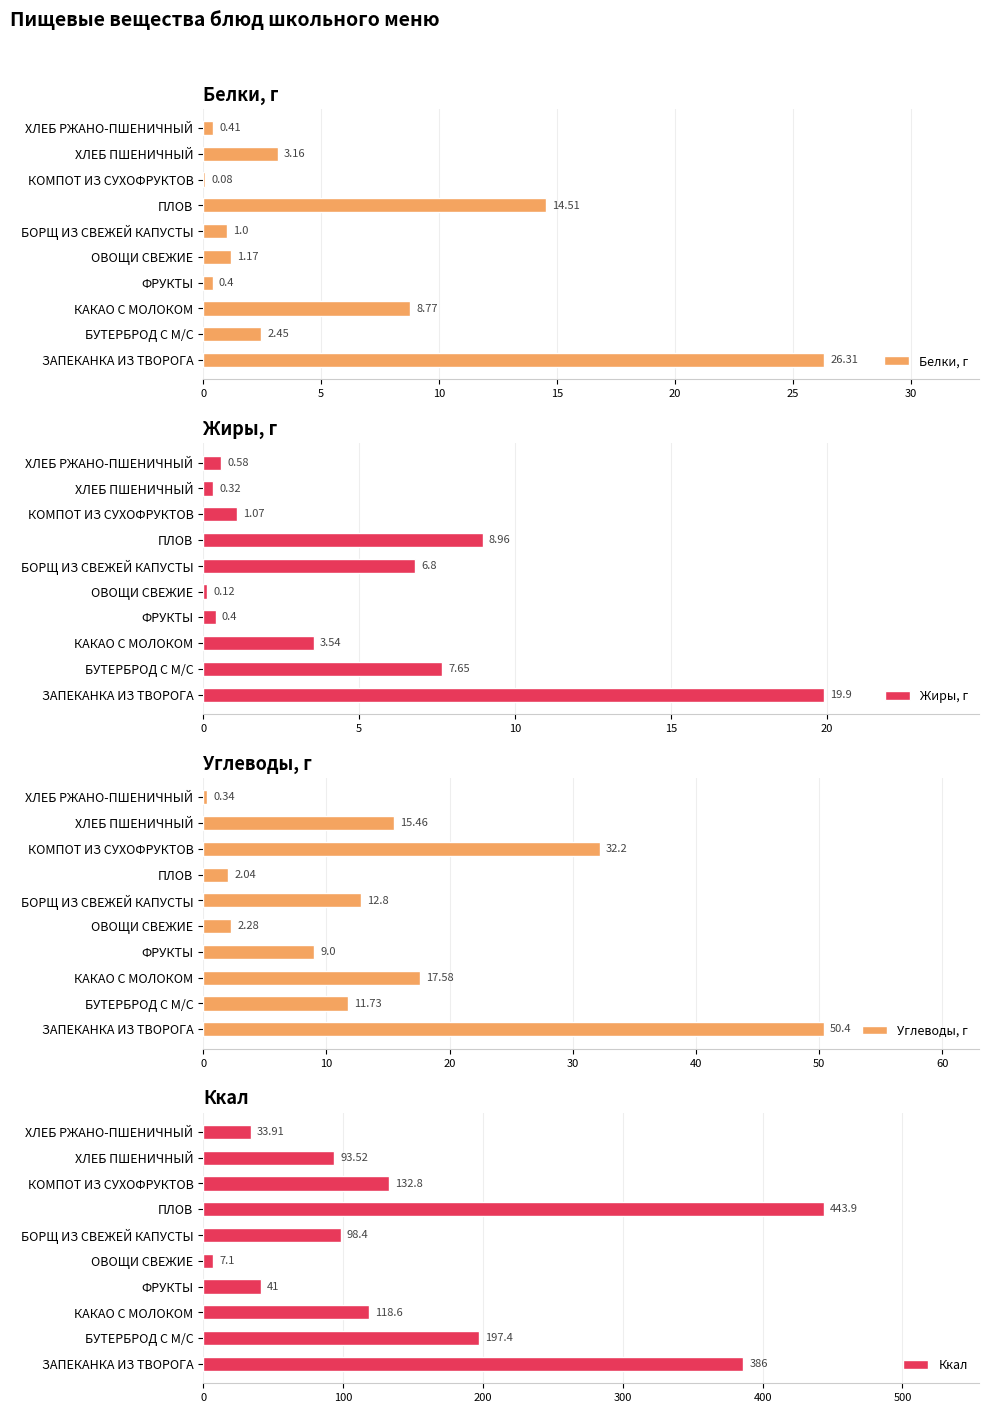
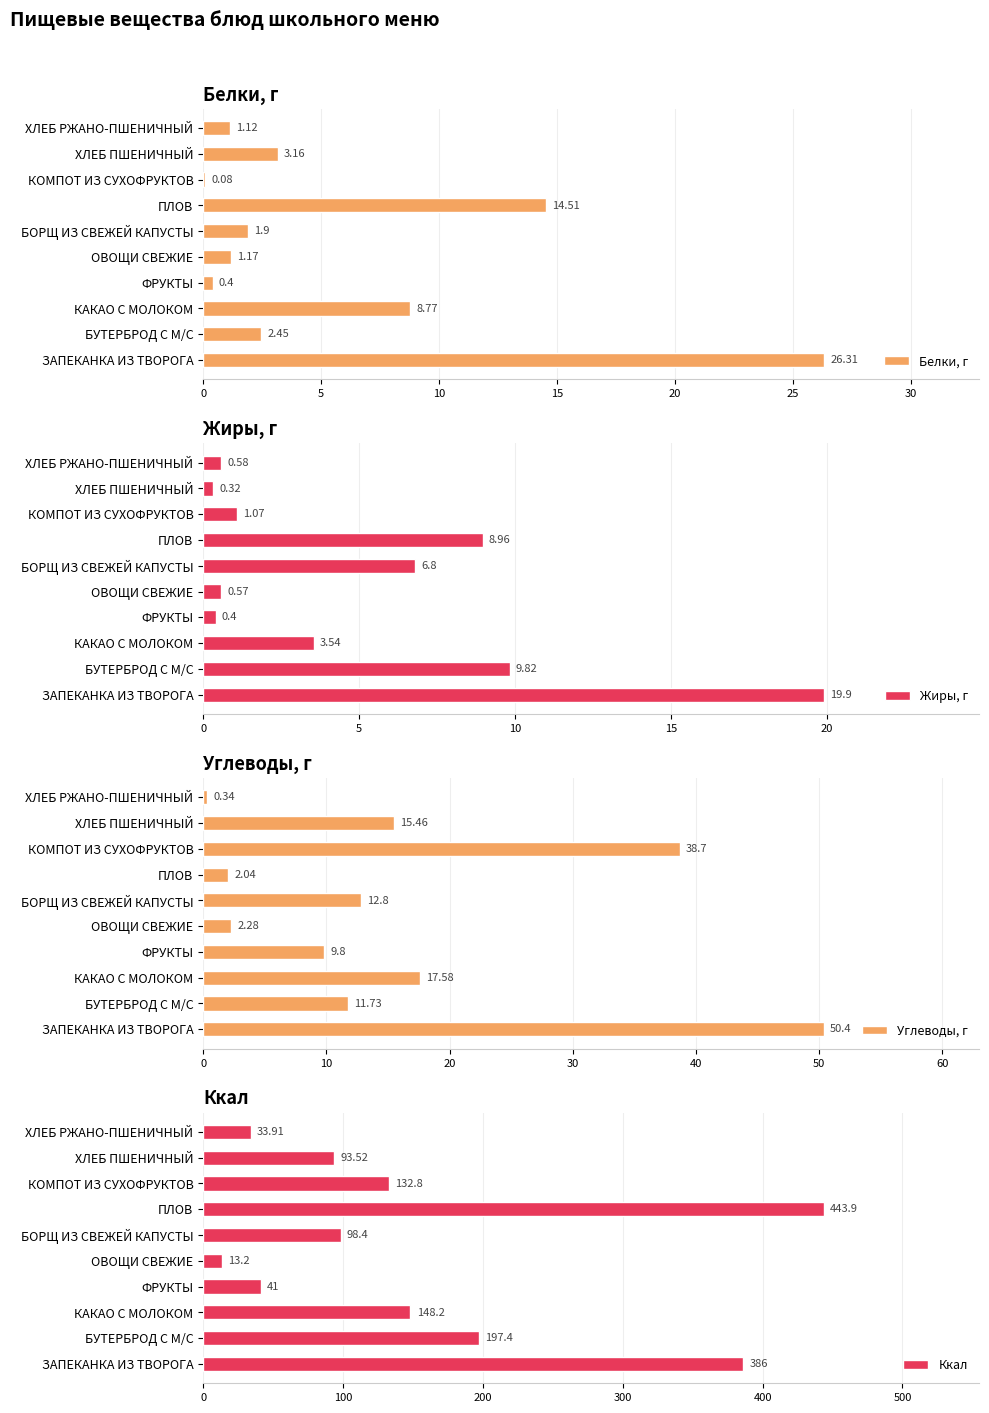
  {
    "Белки, г": {
-     "ХЛЕБ РЖАНО-ПШЕНИЧНЫЙ": 0.41,
+     "ХЛЕБ РЖАНО-ПШЕНИЧНЫЙ": 1.12,
      "ХЛЕБ ПШЕНИЧНЫЙ": 3.16,
      "КОМПОТ ИЗ СУХОФРУКТОВ": 0.08,
      "ПЛОВ": 14.51,
-     "БОРЩ ИЗ СВЕЖЕЙ КАПУСТЫ": 1.0,
+     "БОРЩ ИЗ СВЕЖЕЙ КАПУСТЫ": 1.9,
      "ОВОЩИ СВЕЖИЕ": 1.17,
      "ФРУКТЫ": 0.4,
      "КАКАО С МОЛОКОМ": 8.77,
      "БУТЕРБРОД С М/С": 2.45,
      "ЗАПЕКАНКА ИЗ ТВОРОГА": 26.31
    },
    "Жиры, г": {
      "ХЛЕБ РЖАНО-ПШЕНИЧНЫЙ": 0.58,
      "ХЛЕБ ПШЕНИЧНЫЙ": 0.32,
      "КОМПОТ ИЗ СУХОФРУКТОВ": 1.07,
      "ПЛОВ": 8.96,
      "БОРЩ ИЗ СВЕЖЕЙ КАПУСТЫ": 6.8,
-     "ОВОЩИ СВЕЖИЕ": 0.12,
+     "ОВОЩИ СВЕЖИЕ": 0.57,
      "ФРУКТЫ": 0.4,
      "КАКАО С МОЛОКОМ": 3.54,
-     "БУТЕРБРОД С М/С": 7.65,
+     "БУТЕРБРОД С М/С": 9.82,
      "ЗАПЕКАНКА ИЗ ТВОРОГА": 19.9
    },
    "Углеводы, г": {
      "ХЛЕБ РЖАНО-ПШЕНИЧНЫЙ": 0.34,
      "ХЛЕБ ПШЕНИЧНЫЙ": 15.46,
-     "КОМПОТ ИЗ СУХОФРУКТОВ": 32.2,
+     "КОМПОТ ИЗ СУХОФРУКТОВ": 38.7,
      "ПЛОВ": 2.04,
      "БОРЩ ИЗ СВЕЖЕЙ КАПУСТЫ": 12.8,
      "ОВОЩИ СВЕЖИЕ": 2.28,
-     "ФРУКТЫ": 9.0,
+     "ФРУКТЫ": 9.8,
      "КАКАО С МОЛОКОМ": 17.58,
      "БУТЕРБРОД С М/С": 11.73,
      "ЗАПЕКАНКА ИЗ ТВОРОГА": 50.4
    },
    "Ккал": {
      "ХЛЕБ РЖАНО-ПШЕНИЧНЫЙ": 33.91,
      "ХЛЕБ ПШЕНИЧНЫЙ": 93.52,
      "КОМПОТ ИЗ СУХОФРУКТОВ": 132.8,
      "ПЛОВ": 443.9,
      "БОРЩ ИЗ СВЕЖЕЙ КАПУСТЫ": 98.4,
-     "ОВОЩИ СВЕЖИЕ": 7.1,
+     "ОВОЩИ СВЕЖИЕ": 13.2,
      "ФРУКТЫ": 41,
-     "КАКАО С МОЛОКОМ": 118.6,
+     "КАКАО С МОЛОКОМ": 148.2,
      "БУТЕРБРОД С М/С": 197.4,
      "ЗАПЕКАНКА ИЗ ТВОРОГА": 386
    }
  }
